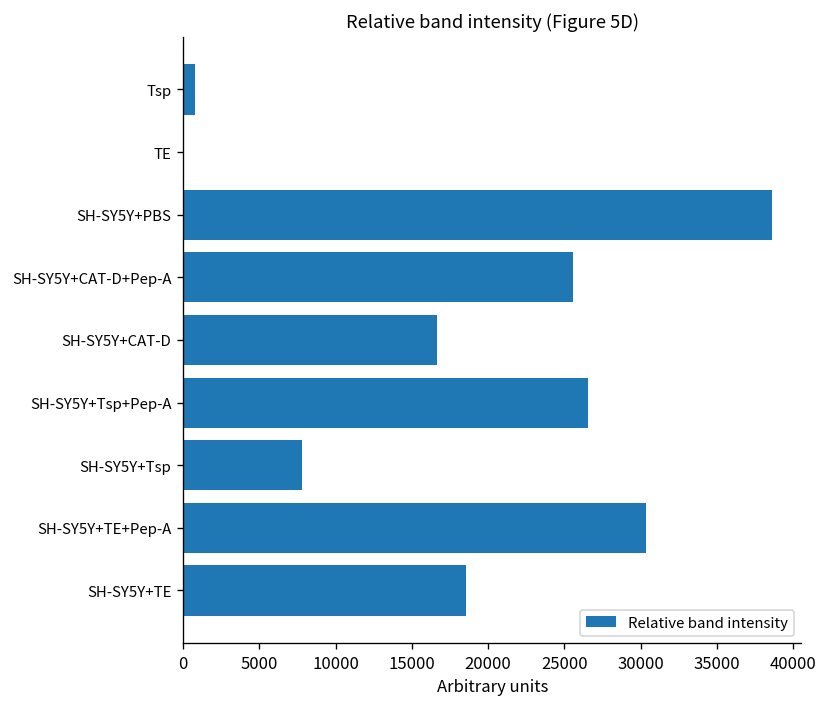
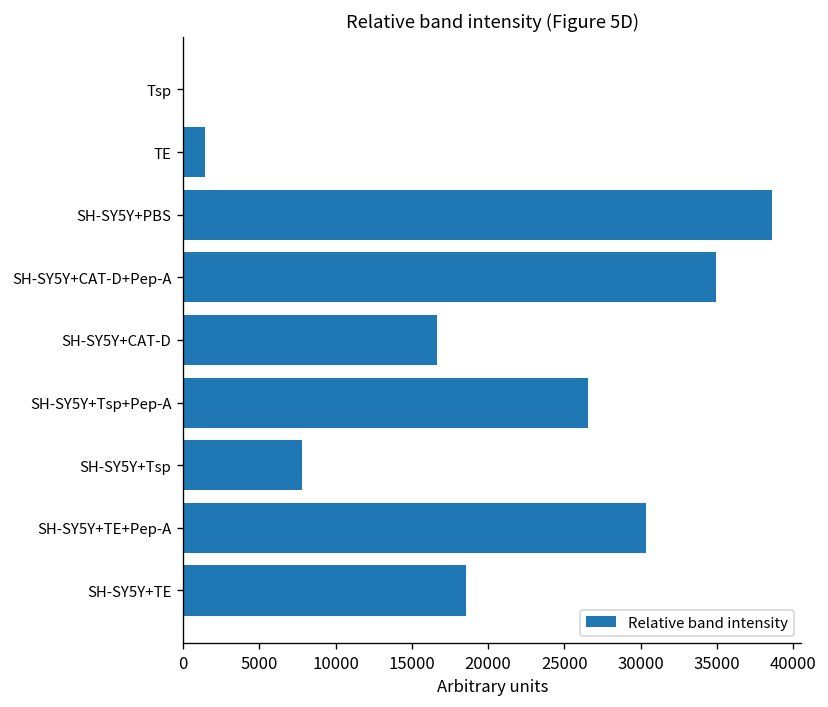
  {
-   "Tsp": 800,
-   "TE": 0,
+   "Tsp": 0,
+   "TE": 1400,
    "SH-SY5Y+PBS": 38600,
-   "SH-SY5Y+CAT-D+Pep-A": 25600,
+   "SH-SY5Y+CAT-D+Pep-A": 34900,
    "SH-SY5Y+CAT-D": 16600,
    "SH-SY5Y+Tsp+Pep-A": 26500,
    "SH-SY5Y+Tsp": 7800,
    "SH-SY5Y+TE+Pep-A": 30400,
    "SH-SY5Y+TE": 18600
  }
